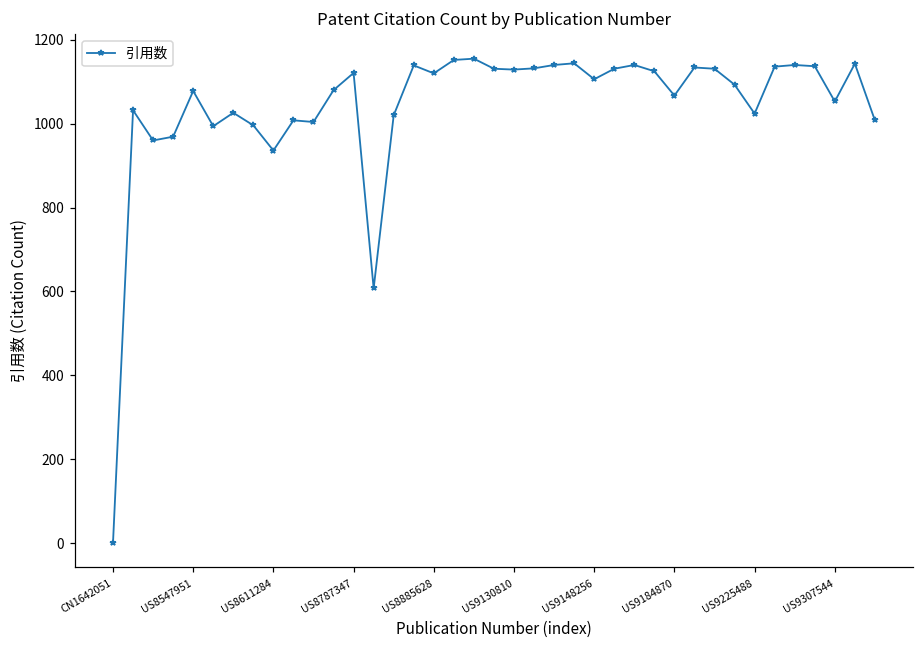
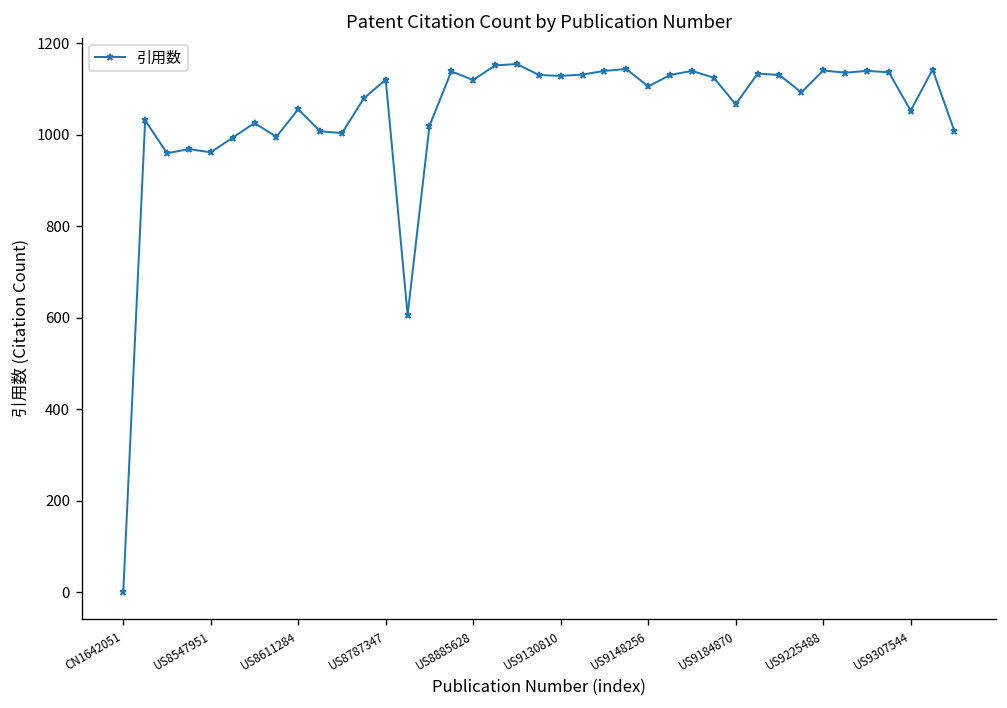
  {
    "CN1642051": 0,
-   "US8547951": 1080,
-   "US8611284": 940,
+   "US8547951": 960,
+   "US8611284": 1060,
    "US8787347": 1120,
    "US8885628": 1120,
    "US9130810": 1130,
    "US9148256": 1110,
    "US9184870": 1070,
-   "US9225488": 1020,
+   "US9225488": 1140,
    "US9307544": 1050
  }
